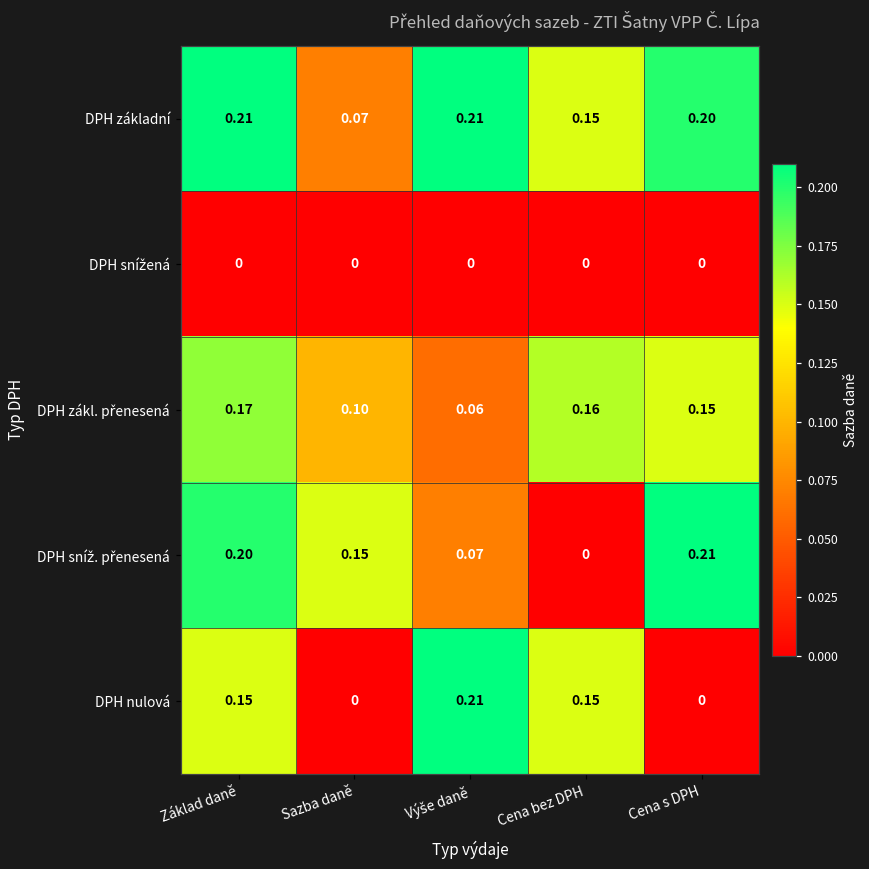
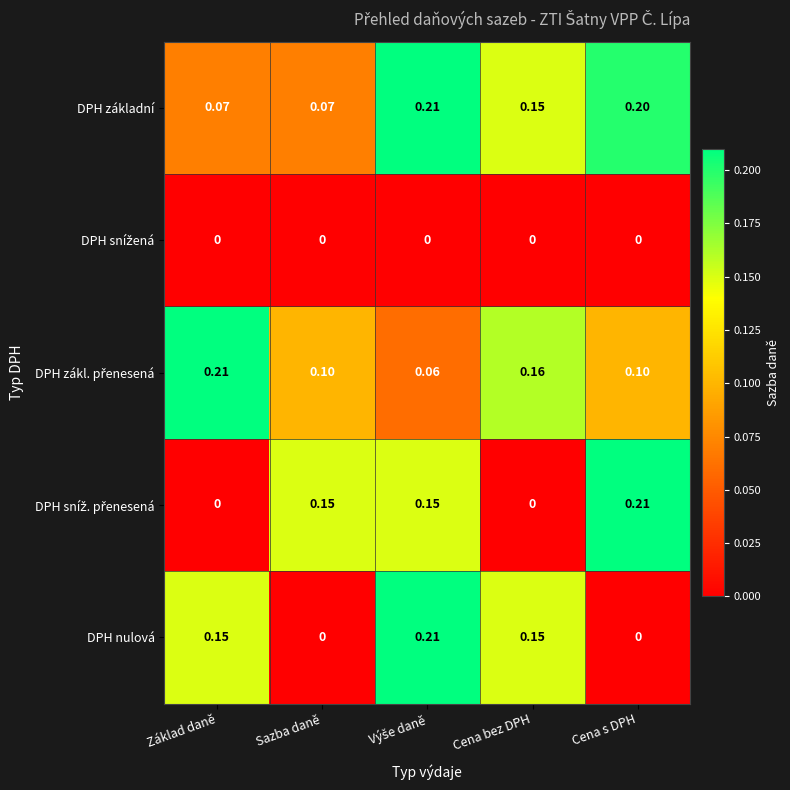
  {
    "DPH základní": {
-     "Základ daně": 0.21,
+     "Základ daně": 0.07,
      "Sazba daně": 0.07,
      "Výše daně": 0.21,
      "Cena bez DPH": 0.15,
      "Cena s DPH": 0.20
    },
    "DPH snížená": {
      "Základ daně": 0,
      "Sazba daně": 0,
      "Výše daně": 0,
      "Cena bez DPH": 0,
      "Cena s DPH": 0
    },
    "DPH zákl. přenesená": {
-     "Základ daně": 0.17,
+     "Základ daně": 0.21,
      "Sazba daně": 0.10,
      "Výše daně": 0.06,
      "Cena bez DPH": 0.16,
-     "Cena s DPH": 0.15
+     "Cena s DPH": 0.10
    },
    "DPH sníž. přenesená": {
-     "Základ daně": 0.20,
+     "Základ daně": 0,
      "Sazba daně": 0.15,
-     "Výše daně": 0.07,
+     "Výše daně": 0.15,
      "Cena bez DPH": 0,
      "Cena s DPH": 0.21
    },
    "DPH nulová": {
      "Základ daně": 0.15,
      "Sazba daně": 0,
      "Výše daně": 0.21,
      "Cena bez DPH": 0.15,
      "Cena s DPH": 0
    }
  }
